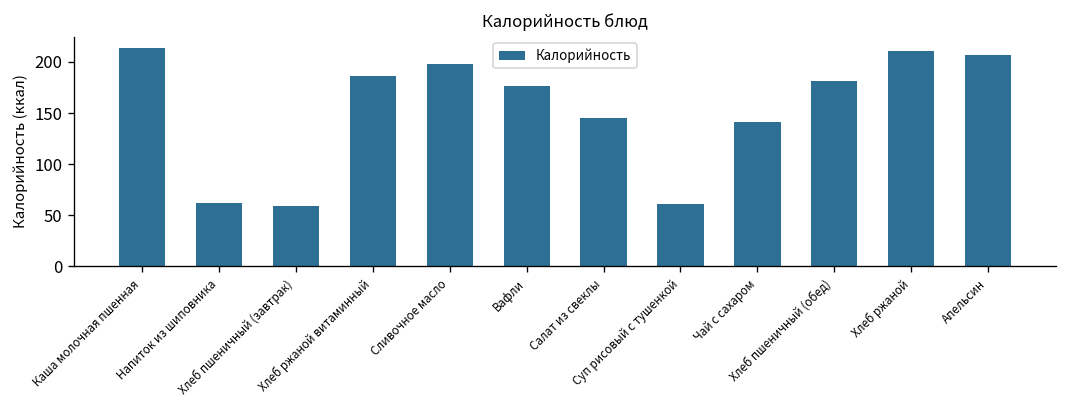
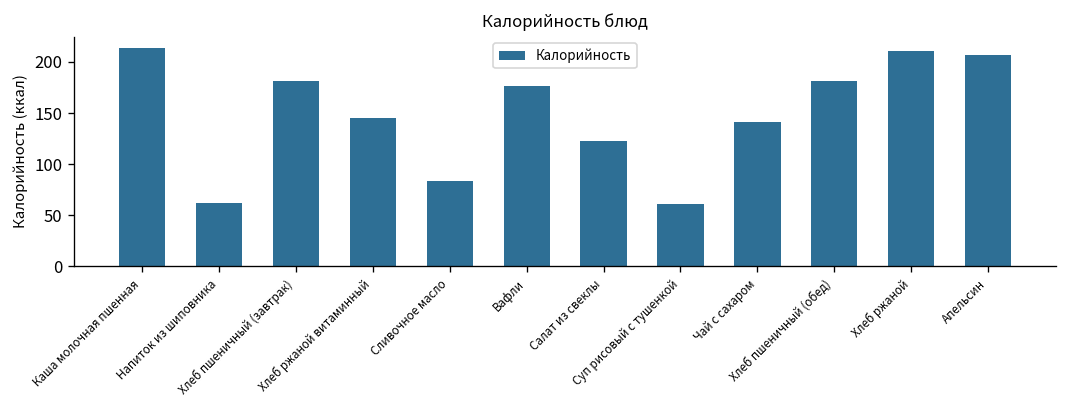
  {
    "Каша молочная пшенная": 210,
    "Напиток из шиповника": 60,
-   "Хлеб пшеничный (завтрак)": 60,
-   "Хлеб ржаной витаминный": 190,
-   "Сливочное масло": 200,
+   "Хлеб пшеничный (завтрак)": 180,
+   "Хлеб ржаной витаминный": 150,
+   "Сливочное масло": 80,
    "Вафли": 180,
-   "Салат из свеклы": 150,
+   "Салат из свеклы": 120,
    "Суп рисовый с тушенкой": 60,
    "Чай с сахаром": 140,
    "Хлеб пшеничный (обед)": 180,
    "Хлеб ржаной": 210,
    "Апельсин": 210
  }
